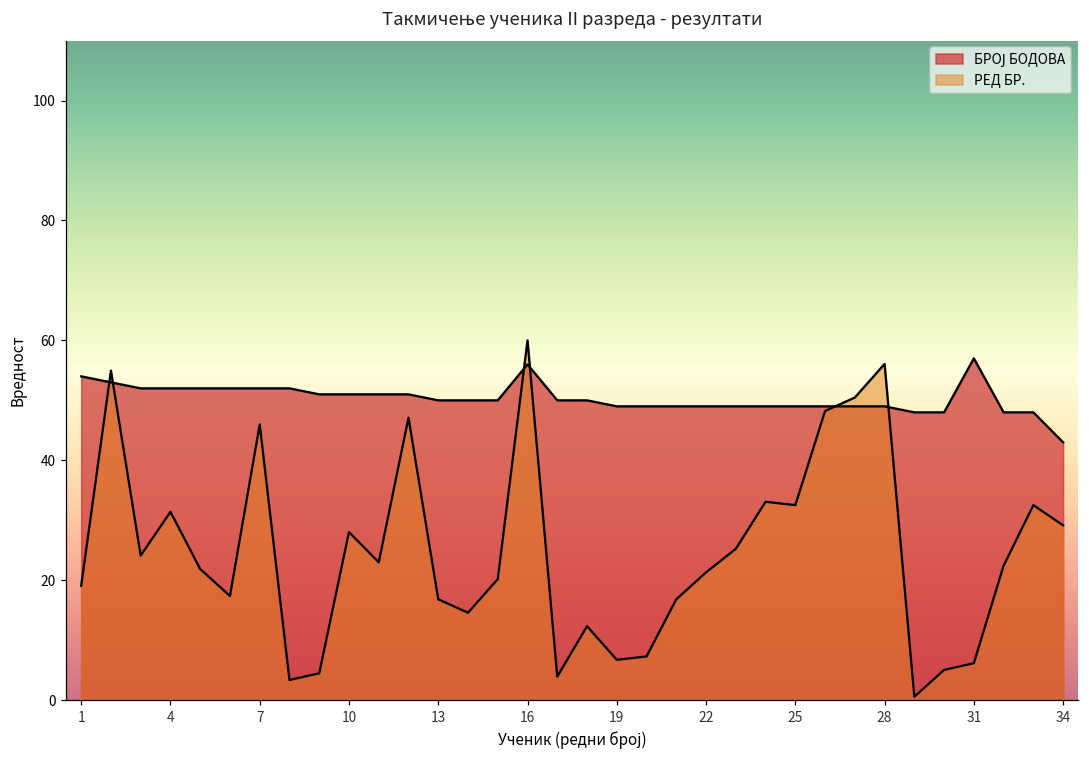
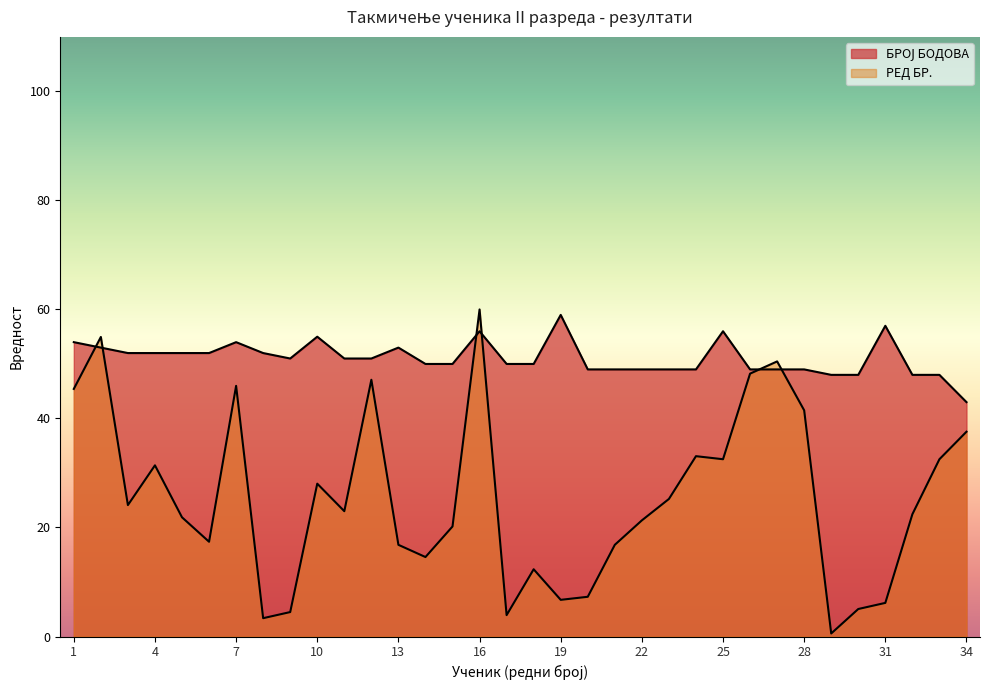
  {
    "БРОЈ БОДОВА": {
      "1": 54,
      "4": 52,
-     "7": 52,
-     "10": 51,
-     "13": 50,
+     "7": 54,
+     "10": 55,
+     "13": 53,
      "16": 56,
-     "19": 49,
+     "19": 59,
      "22": 49,
-     "25": 49,
+     "25": 56,
      "28": 49,
      "31": 57,
      "34": 43
    },
    "РЕД БР.": {
-     "1": 19,
+     "1": 45,
      "4": 31,
      "7": 46,
      "10": 28,
      "13": 17,
      "16": 60,
      "19": 7,
      "22": 21,
      "25": 33,
-     "28": 56,
+     "28": 41,
      "31": 6,
-     "34": 29
+     "34": 38
    }
  }
